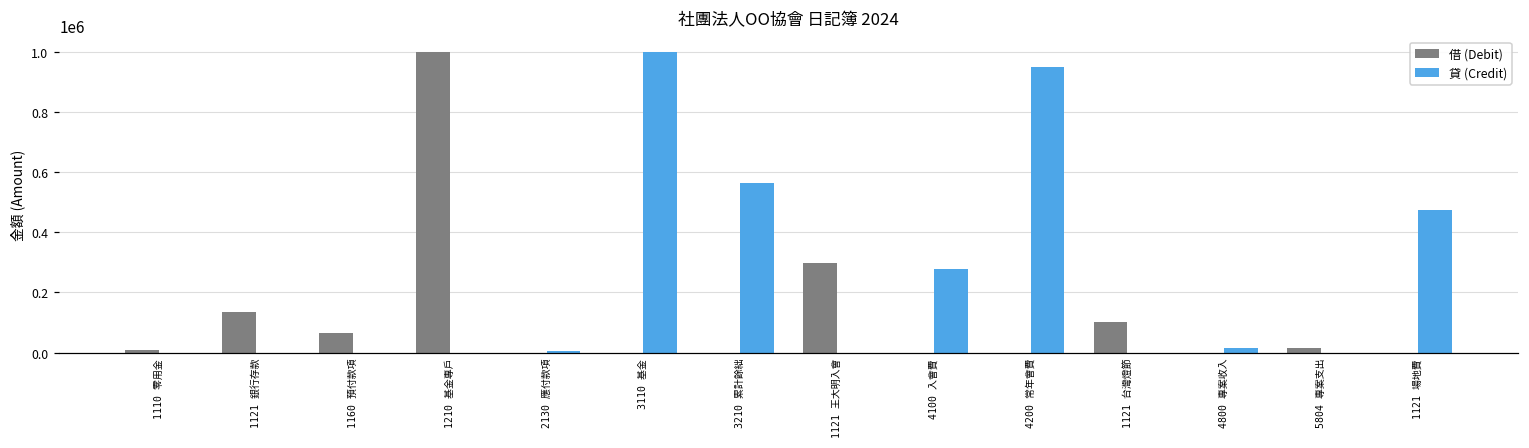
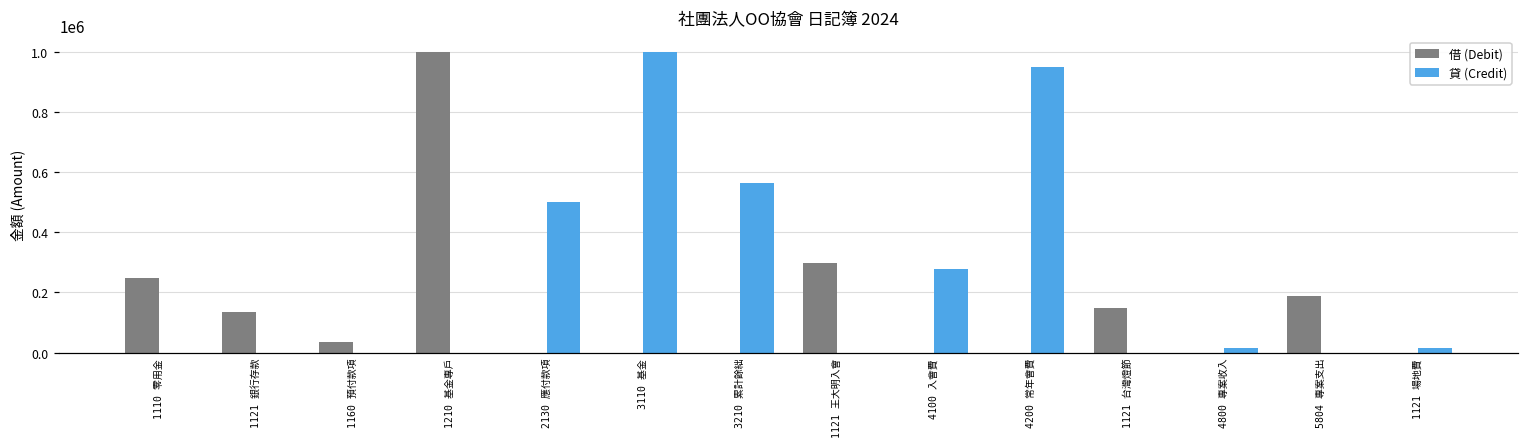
  {
    "借 (Debit)": {
-     "1110 零用金": 10000,
+     "1110 零用金": 250000,
      "1121 銀行存款": 140000,
-     "1160 預付款項": 70000,
+     "1160 預付款項": 30000,
      "1210 基金專戶": 1000000,
      "2130 應付款項": 0,
      "3110 基金": 0,
      "3210 累計餘絀": 0,
      "1121 王大明入會": 300000,
      "4100 入會費": 0,
      "4200 常年會費": 0,
-     "1121 台灣燈節": 100000,
+     "1121 台灣燈節": 150000,
      "4800 專案收入": 0,
-     "5804 專案支出": 20000,
+     "5804 專案支出": 190000,
      "1121 場地費": 0
    },
    "貸 (Credit)": {
      "1110 零用金": 0,
      "1121 銀行存款": 0,
      "1160 預付款項": 0,
      "1210 基金專戶": 0,
-     "2130 應付款項": 10000,
+     "2130 應付款項": 500000,
      "3110 基金": 1000000,
      "3210 累計餘絀": 560000,
      "1121 王大明入會": 0,
      "4100 入會費": 280000,
      "4200 常年會費": 950000,
      "1121 台灣燈節": 0,
      "4800 專案收入": 20000,
      "5804 專案支出": 0,
-     "1121 場地費": 470000
+     "1121 場地費": 20000
    }
  }
